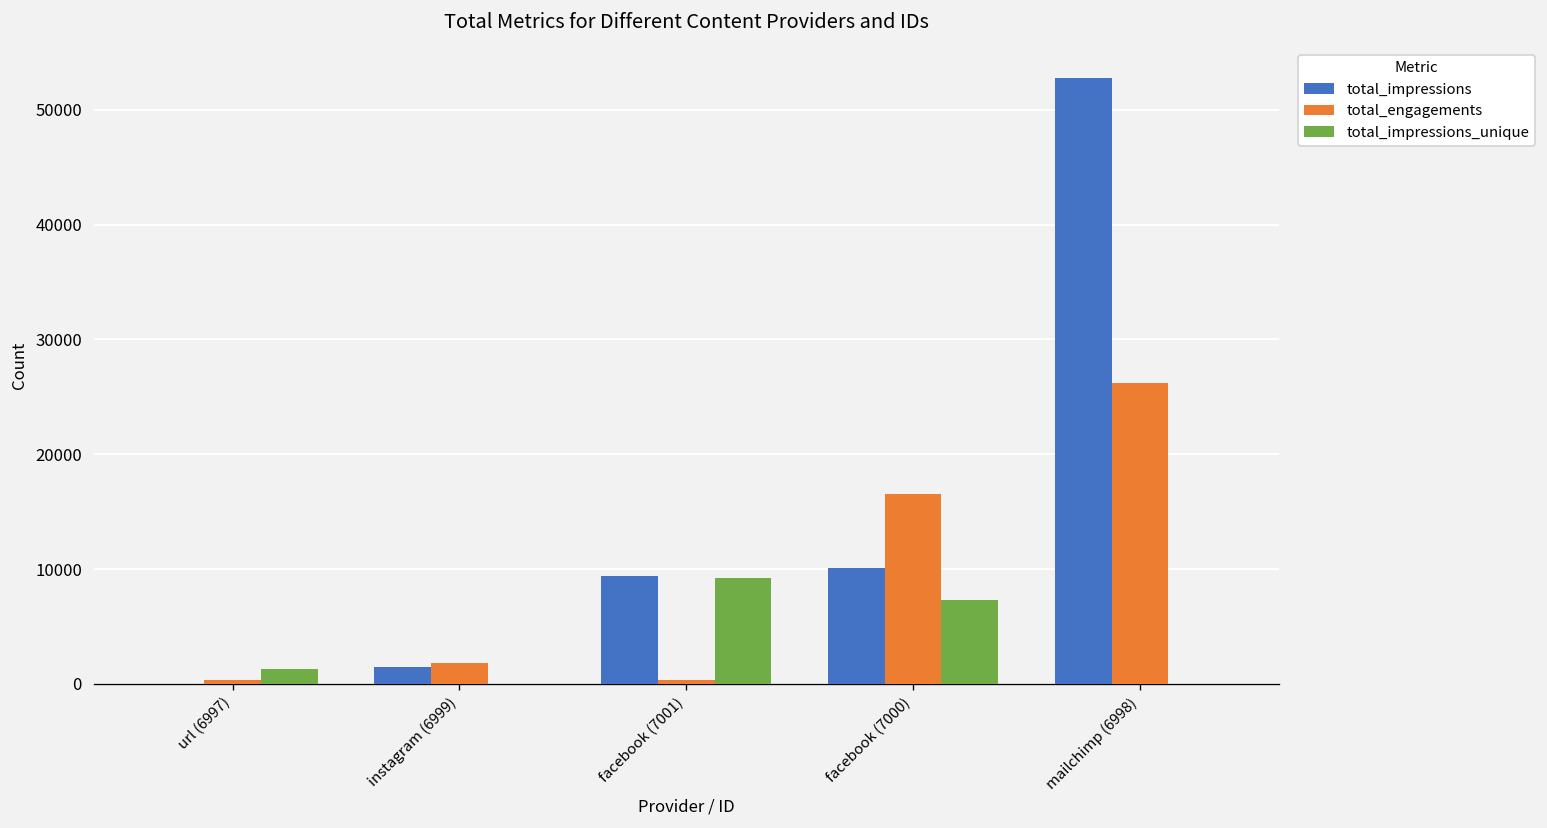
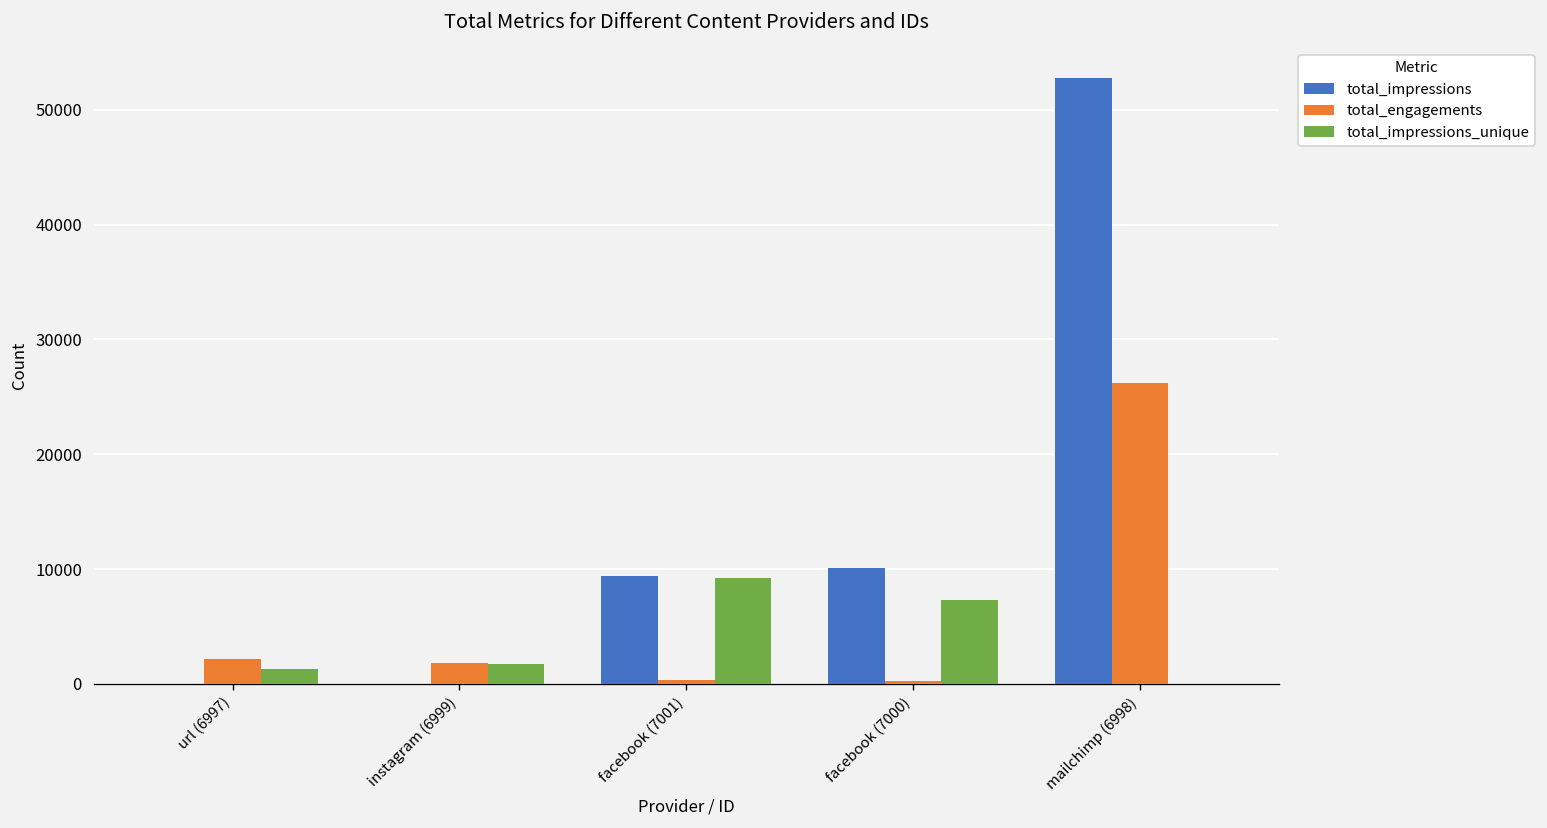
  {
    "total_impressions": {
      "url (6997)": 0,
-     "instagram (6999)": 1000,
+     "instagram (6999)": 0,
      "facebook (7001)": 9000,
      "facebook (7000)": 10000,
      "mailchimp (6998)": 53000
    },
    "total_engagements": {
-     "url (6997)": 0,
+     "url (6997)": 2000,
      "instagram (6999)": 2000,
      "facebook (7001)": 0,
-     "facebook (7000)": 17000,
+     "facebook (7000)": 0,
      "mailchimp (6998)": 26000
    },
    "total_impressions_unique": {
      "url (6997)": 1000,
-     "instagram (6999)": 0,
+     "instagram (6999)": 2000,
      "facebook (7001)": 9000,
      "facebook (7000)": 7000,
      "mailchimp (6998)": 0
    }
  }
